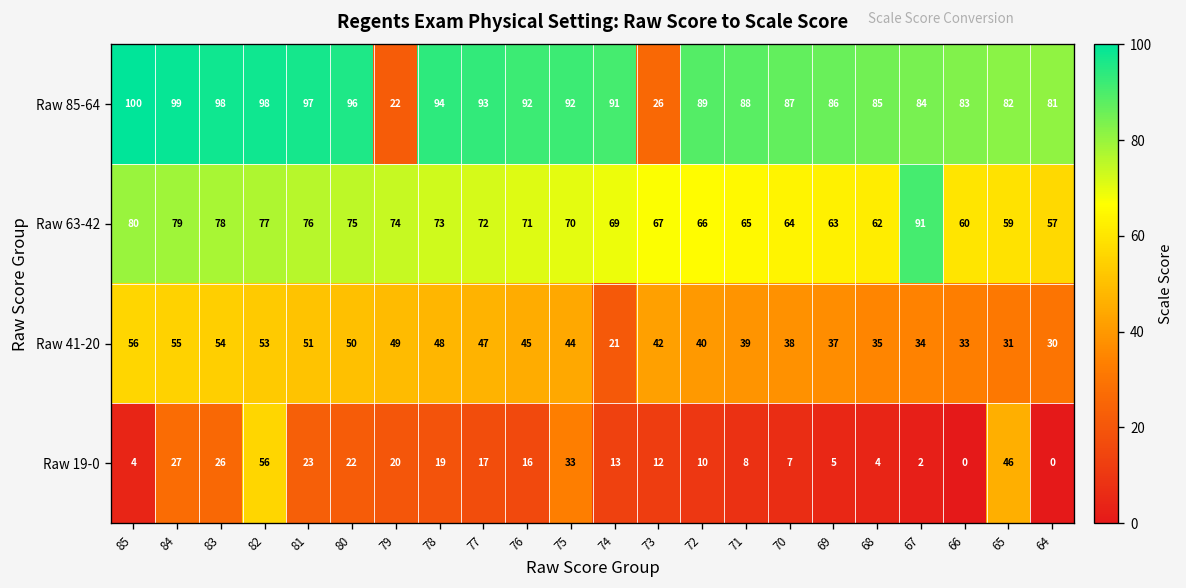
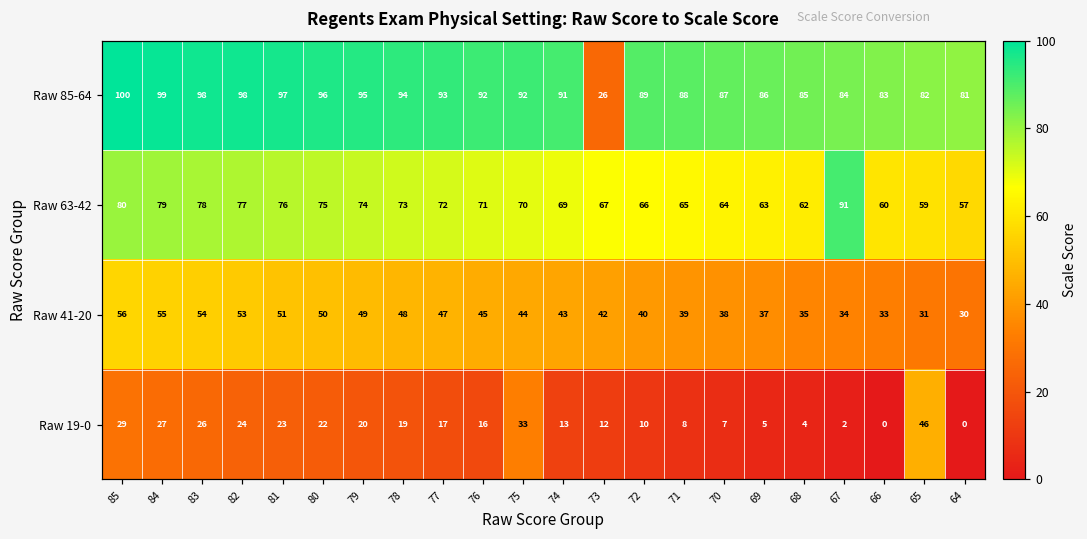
  {
    "Raw 85-64": {
      "85": 100,
      "84": 99,
      "83": 98,
      "82": 98,
      "81": 97,
      "80": 96,
-     "79": 22,
+     "79": 95,
      "78": 94,
      "77": 93,
      "76": 92,
      "75": 92,
      "74": 91,
      "73": 26,
      "72": 89,
      "71": 88,
      "70": 87,
      "69": 86,
      "68": 85,
      "67": 84,
      "66": 83,
      "65": 82,
      "64": 81
    },
    "Raw 63-42": {
      "85": 80,
      "84": 79,
      "83": 78,
      "82": 77,
      "81": 76,
      "80": 75,
      "79": 74,
      "78": 73,
      "77": 72,
      "76": 71,
      "75": 70,
      "74": 69,
      "73": 67,
      "72": 66,
      "71": 65,
      "70": 64,
      "69": 63,
      "68": 62,
      "67": 91,
      "66": 60,
      "65": 59,
      "64": 57
    },
    "Raw 41-20": {
      "85": 56,
      "84": 55,
      "83": 54,
      "82": 53,
      "81": 51,
      "80": 50,
      "79": 49,
      "78": 48,
      "77": 47,
      "76": 45,
      "75": 44,
-     "74": 21,
+     "74": 43,
      "73": 42,
      "72": 40,
      "71": 39,
      "70": 38,
      "69": 37,
      "68": 35,
      "67": 34,
      "66": 33,
      "65": 31,
      "64": 30
    },
    "Raw 19-0": {
-     "85": 4,
+     "85": 29,
      "84": 27,
      "83": 26,
-     "82": 56,
+     "82": 24,
      "81": 23,
      "80": 22,
      "79": 20,
      "78": 19,
      "77": 17,
      "76": 16,
      "75": 33,
      "74": 13,
      "73": 12,
      "72": 10,
      "71": 8,
      "70": 7,
      "69": 5,
      "68": 4,
      "67": 2,
      "66": 0,
      "65": 46,
      "64": 0
    }
  }
